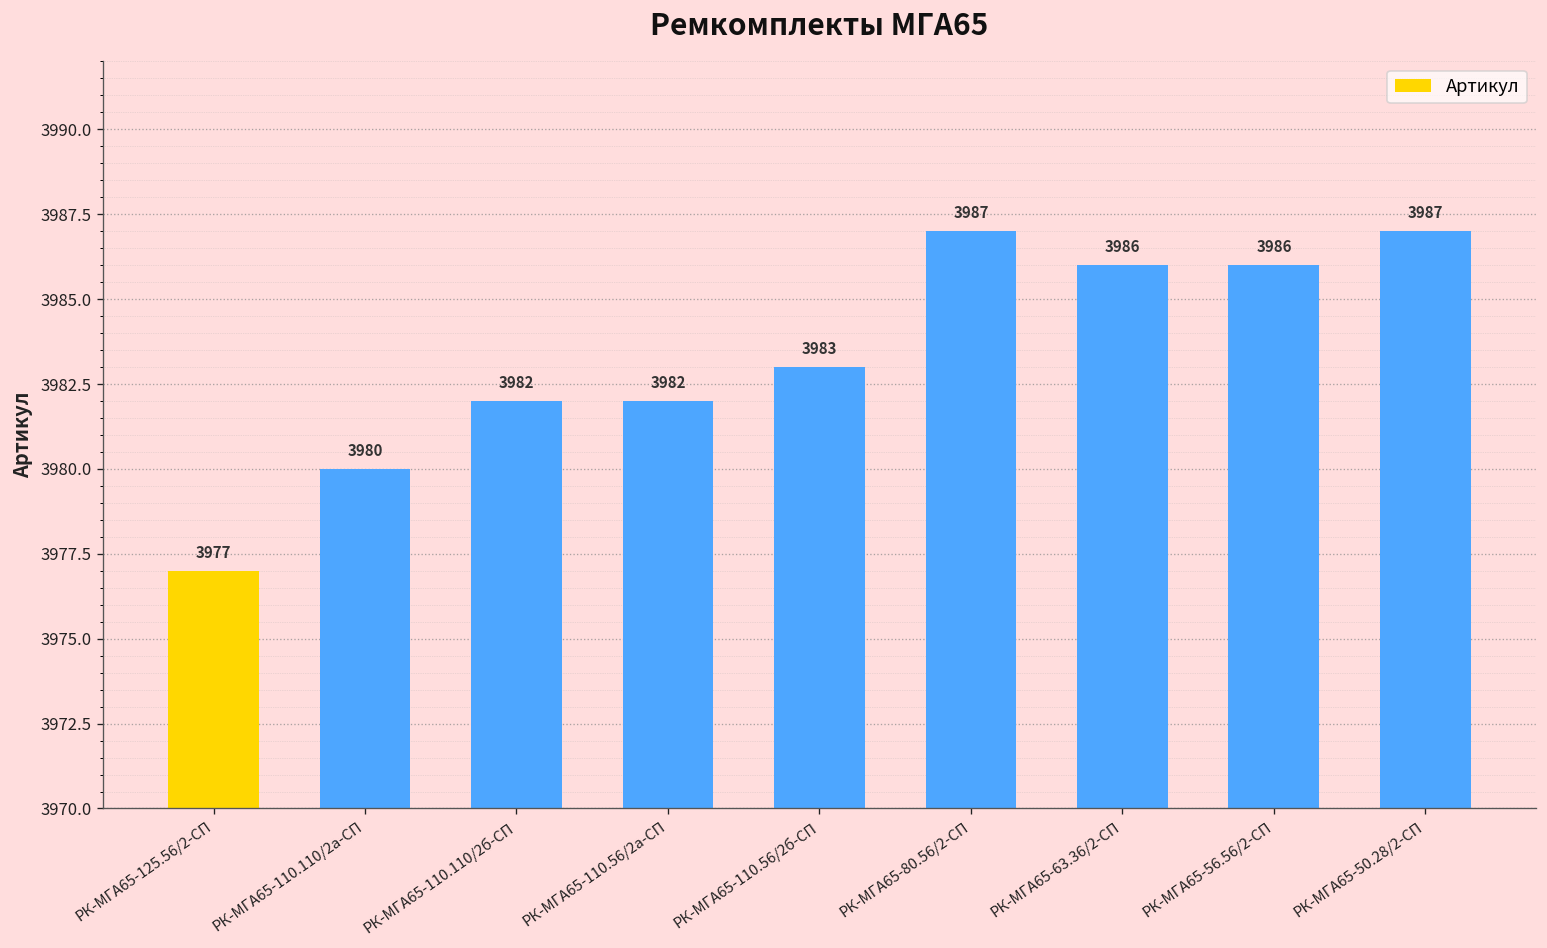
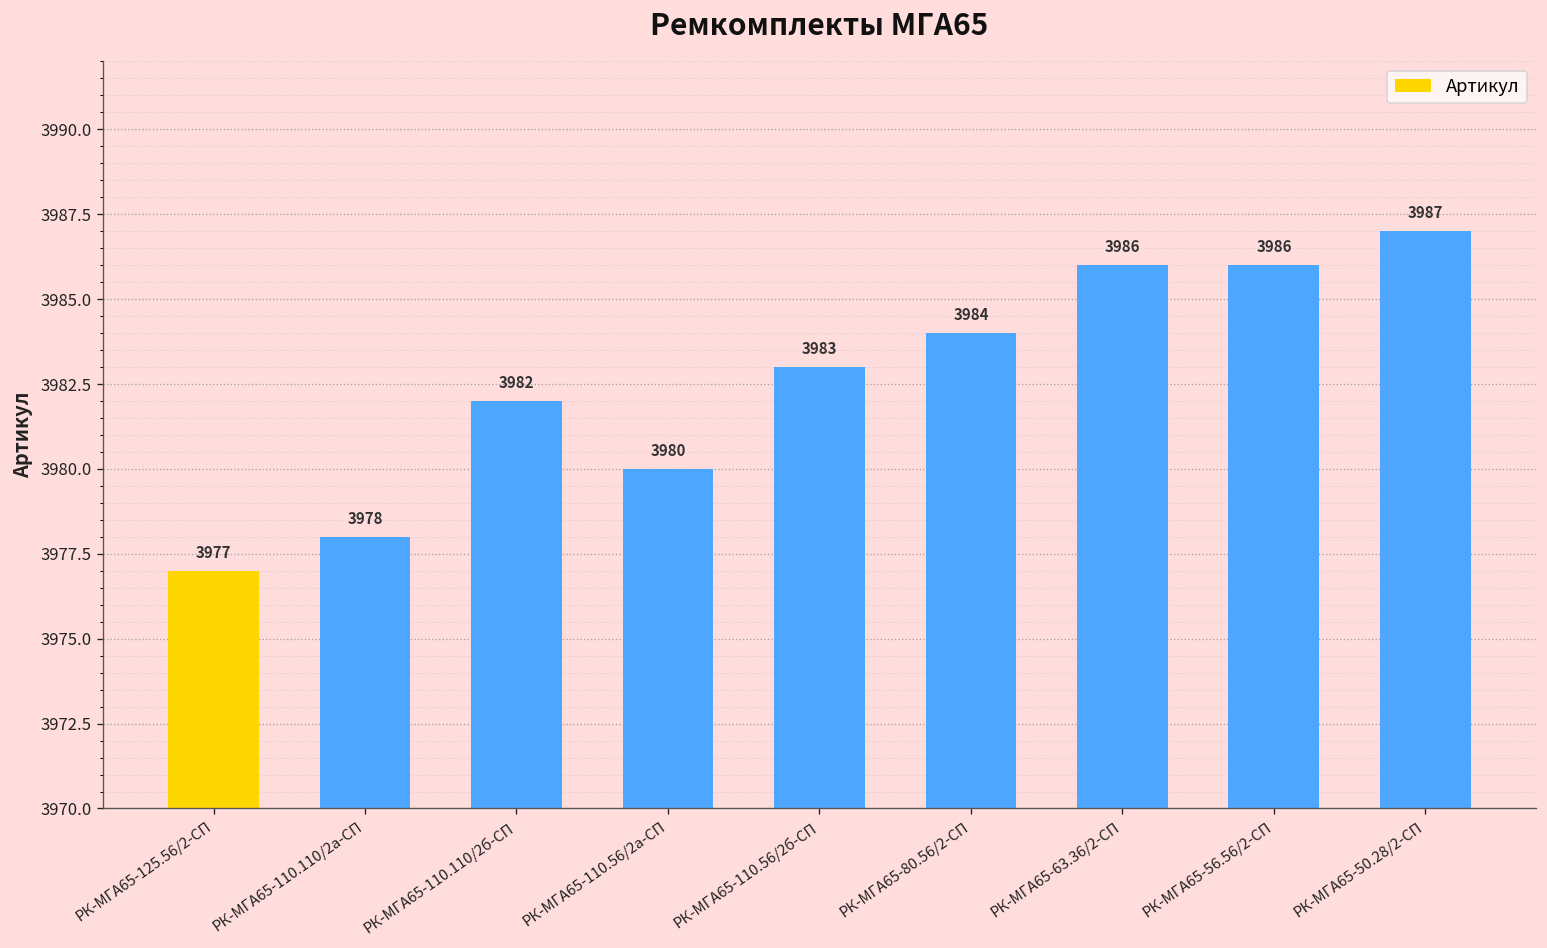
  {
    "РК-МГА65-125.56/2-СП": 3977,
-   "РК-МГА65-110.110/2а-СП": 3980,
+   "РК-МГА65-110.110/2а-СП": 3978,
    "РК-МГА65-110.110/2б-СП": 3982,
-   "РК-МГА65-110.56/2а-СП": 3982,
+   "РК-МГА65-110.56/2а-СП": 3980,
    "РК-МГА65-110.56/2б-СП": 3983,
-   "РК-МГА65-80.56/2-СП": 3987,
+   "РК-МГА65-80.56/2-СП": 3984,
    "РК-МГА65-63.36/2-СП": 3986,
    "РК-МГА65-56.56/2-СП": 3986,
    "РК-МГА65-50.28/2-СП": 3987
  }
